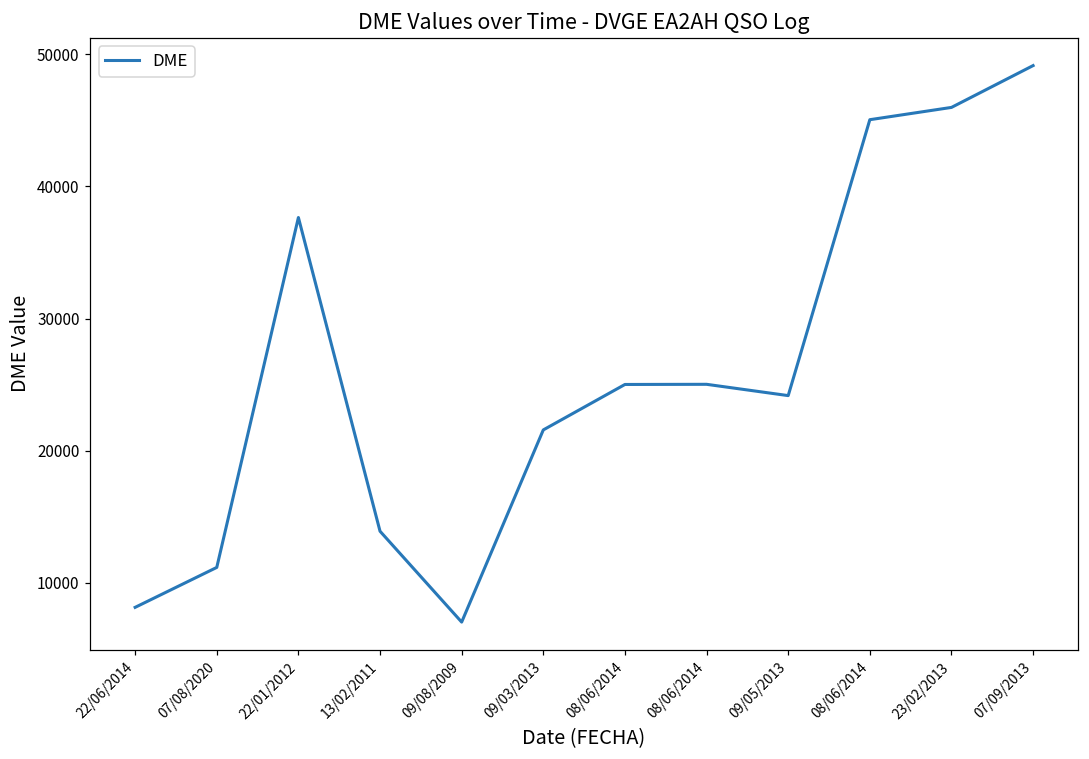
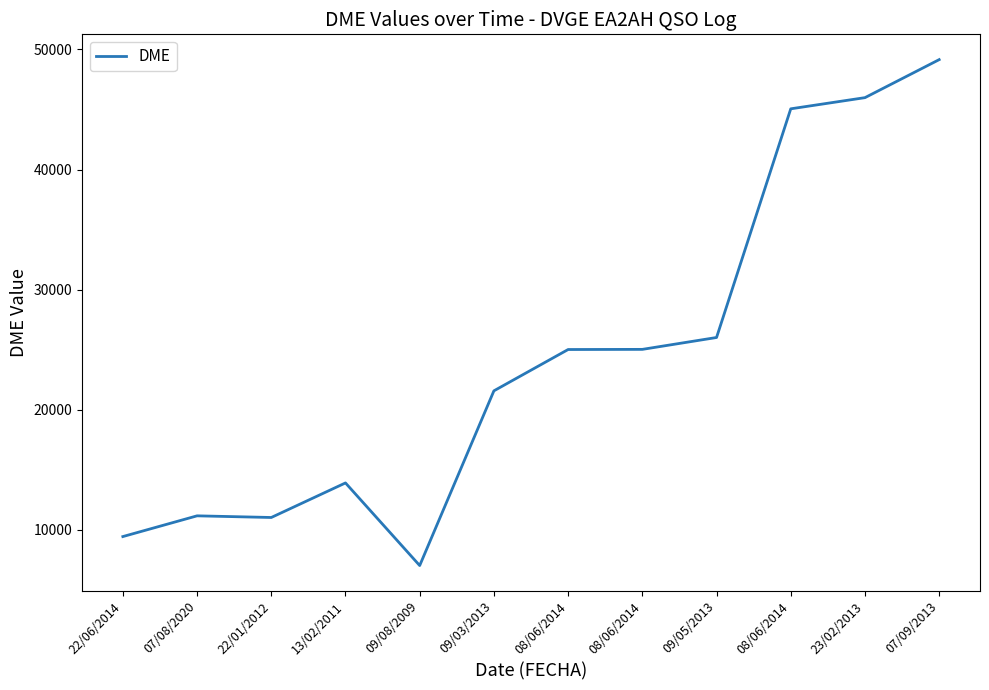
  {
-   "22/06/2014": 8100,
+   "22/06/2014": 9400,
    "07/08/2020": 11200,
-   "22/01/2012": 37600,
+   "22/01/2012": 11000,
    "13/02/2011": 13900,
    "09/08/2009": 7000,
    "09/03/2013": 21600,
-   "09/05/2013": 24200,
+   "09/05/2013": 26000,
    "23/02/2013": 46000,
    "07/09/2013": 49100
  }
